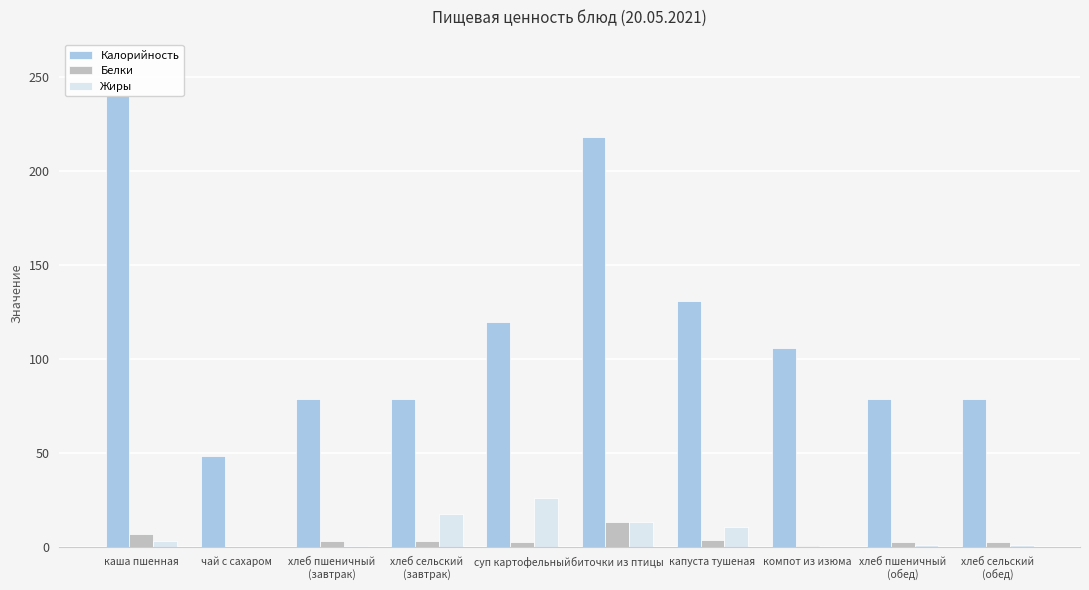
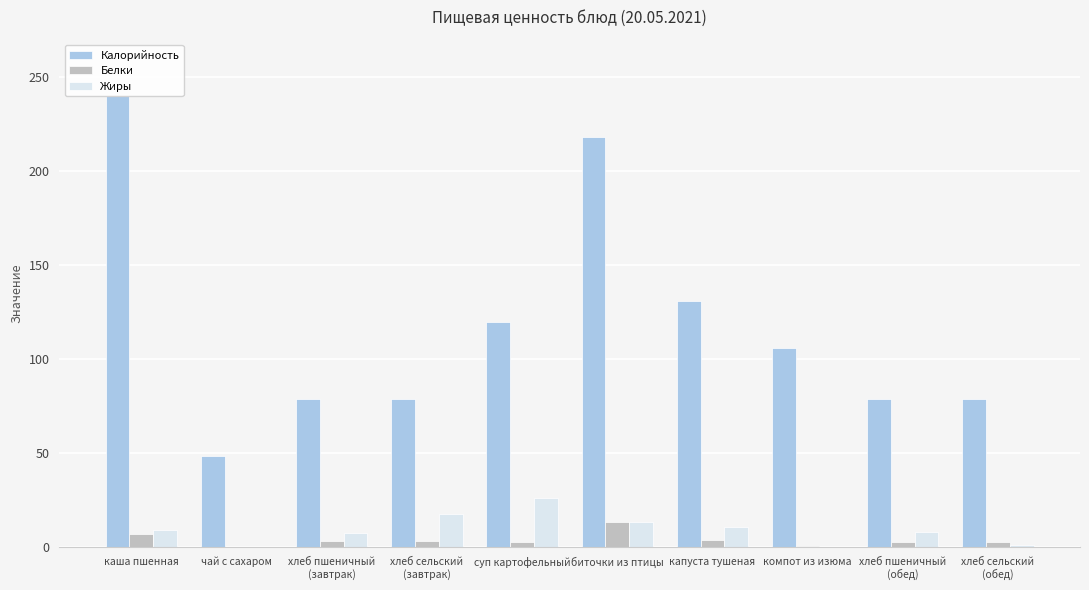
  {
    "Жиры": {
-     "каша пшенная": 3,
+     "каша пшенная": 9,
      "чай с сахаром": 0,
-     "хлеб пшеничный (завтрак)": 1,
+     "хлеб пшеничный (завтрак)": 8,
      "хлеб сельский (завтрак)": 17,
      "суп картофельный": 26,
      "биточки из птицы": 14,
      "капуста тушеная": 10,
      "компот из изюма": 0,
-     "хлеб пшеничный (обед)": 1
+     "хлеб пшеничный (обед)": 8
    }
  }
